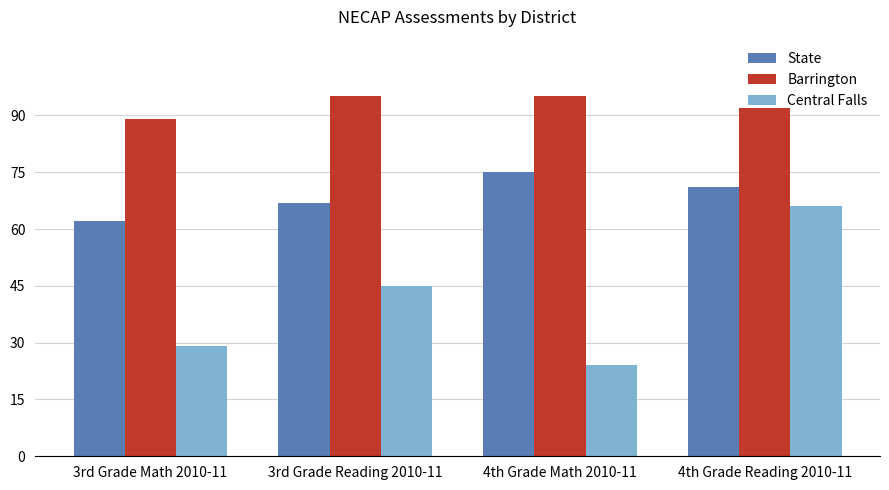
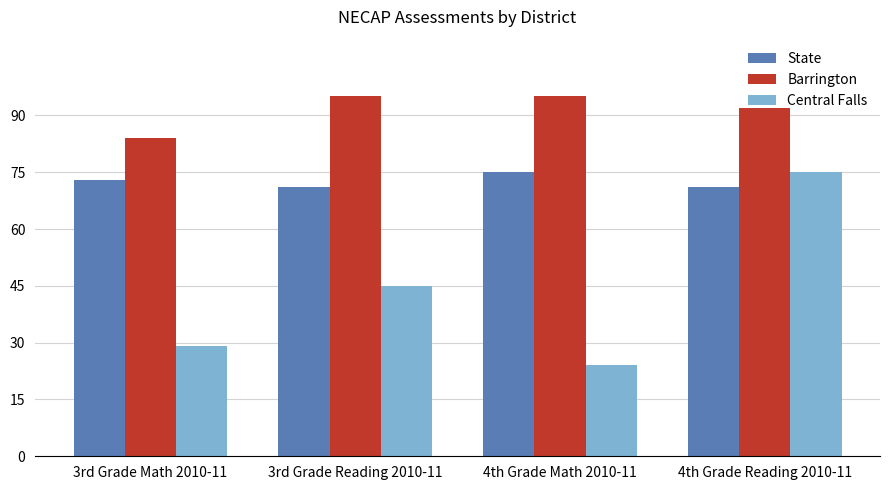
  {
    "State": {
-     "3rd Grade Math 2010-11": 62,
-     "3rd Grade Reading 2010-11": 67,
+     "3rd Grade Math 2010-11": 73,
+     "3rd Grade Reading 2010-11": 71,
      "4th Grade Math 2010-11": 75,
      "4th Grade Reading 2010-11": 71
    },
    "Barrington": {
-     "3rd Grade Math 2010-11": 89,
+     "3rd Grade Math 2010-11": 84,
      "3rd Grade Reading 2010-11": 95,
      "4th Grade Math 2010-11": 95,
      "4th Grade Reading 2010-11": 92
    },
    "Central Falls": {
      "3rd Grade Math 2010-11": 29,
      "3rd Grade Reading 2010-11": 45,
      "4th Grade Math 2010-11": 24,
-     "4th Grade Reading 2010-11": 66
+     "4th Grade Reading 2010-11": 75
    }
  }
